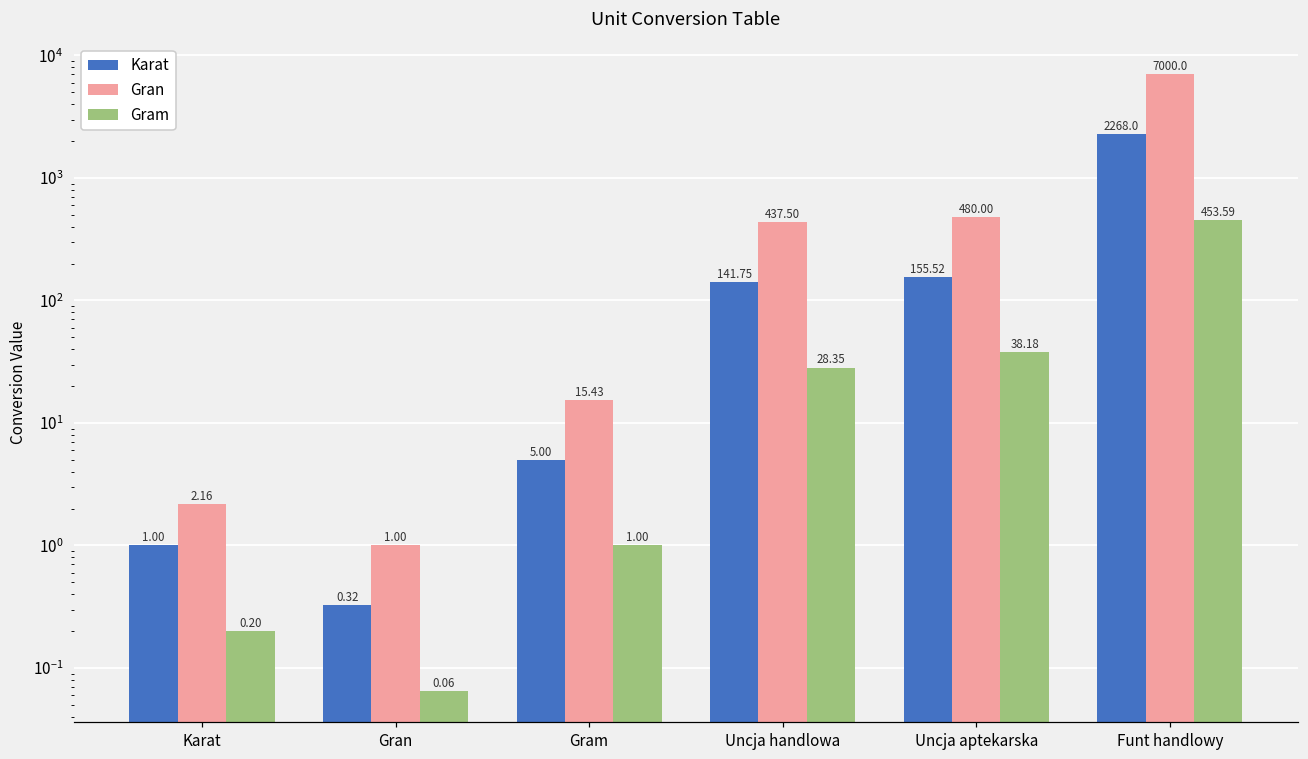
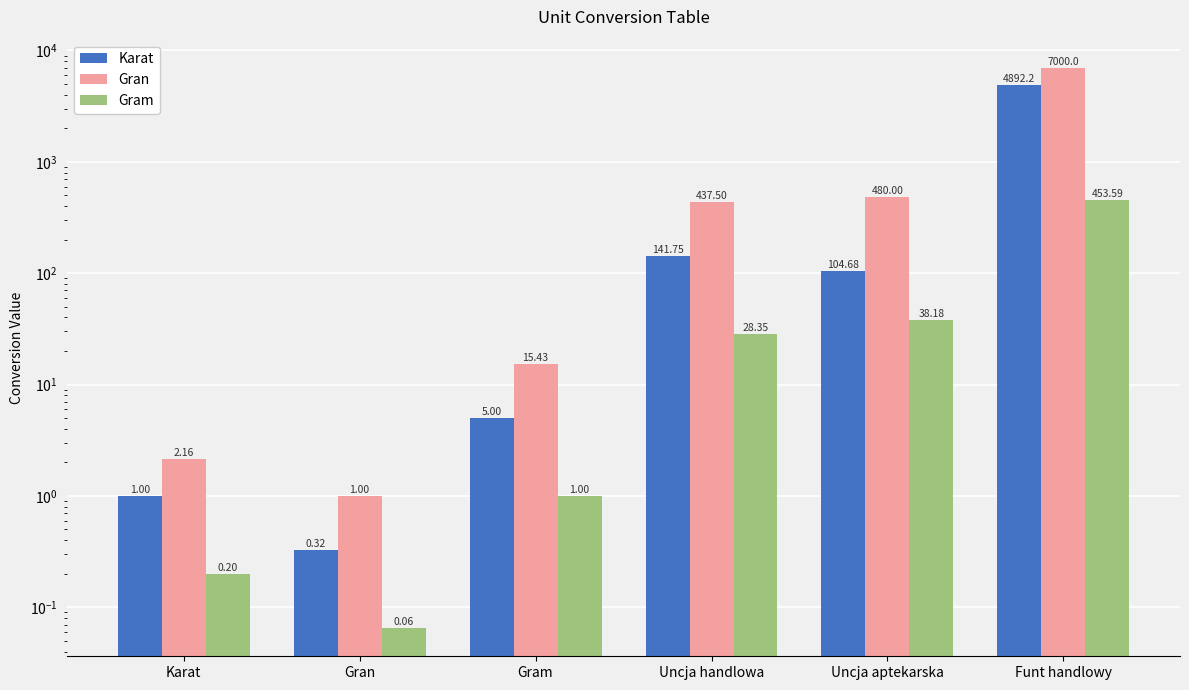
  {
    "Karat": {
      "Karat": 1.00,
      "Gran": 0.32,
      "Gram": 5.00,
      "Uncja handlowa": 141.75,
-     "Uncja aptekarska": 155.52,
-     "Funt handlowy": 2268.0
+     "Uncja aptekarska": 104.68,
+     "Funt handlowy": 4892.2
    },
    "Gran": {
      "Karat": 2.16,
      "Gran": 1.00,
      "Gram": 15.43,
      "Uncja handlowa": 437.50,
      "Uncja aptekarska": 480.00,
      "Funt handlowy": 7000.0
    },
    "Gram": {
      "Karat": 0.20,
      "Gran": 0.06,
      "Gram": 1.00,
      "Uncja handlowa": 28.35,
      "Uncja aptekarska": 38.18,
      "Funt handlowy": 453.59
    }
  }
